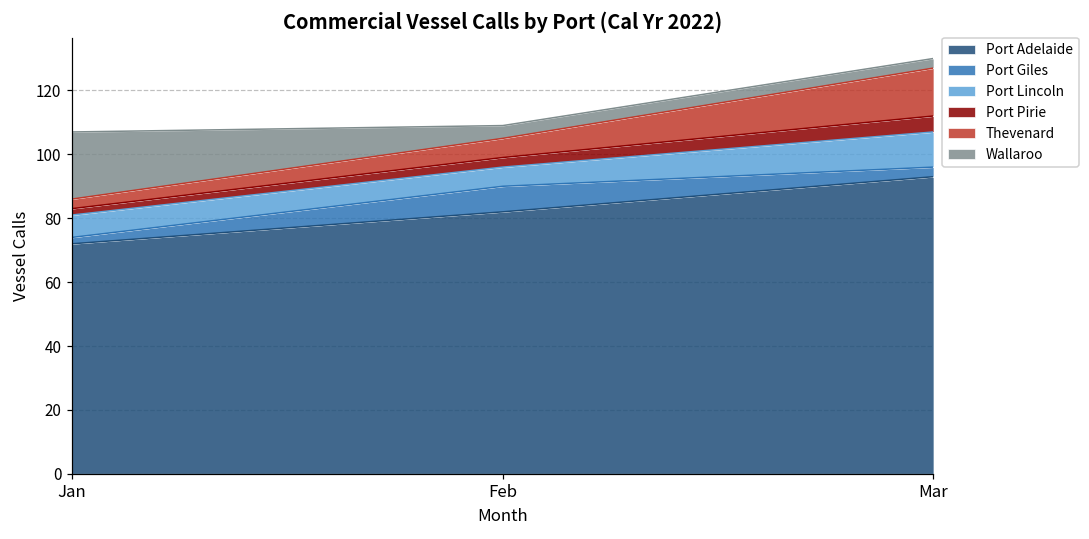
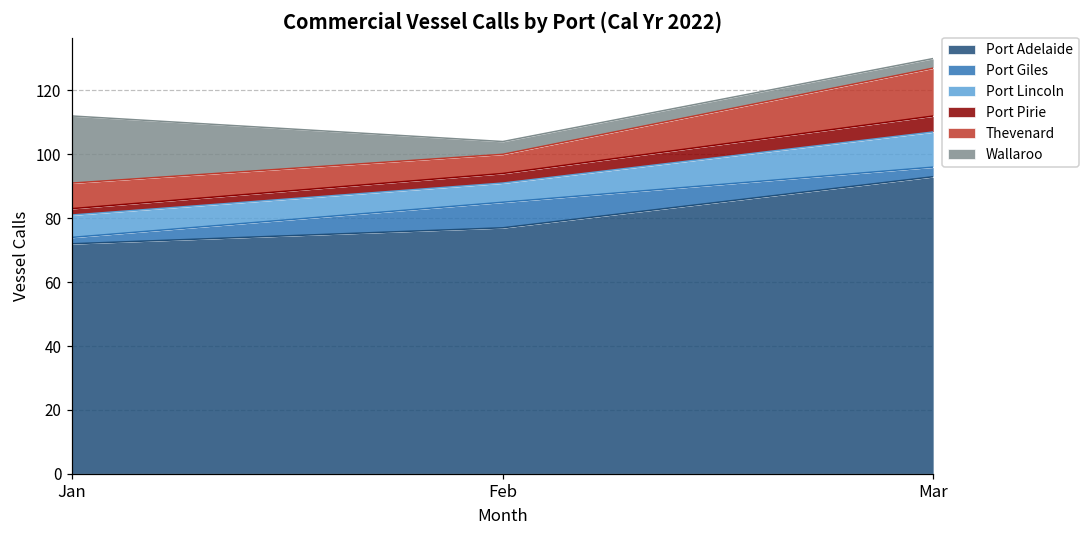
  {
    "Port Adelaide": {
      "Jan": 72,
-     "Feb": 82,
+     "Feb": 77,
      "Mar": 93
    },
    "Port Giles": {
      "Jan": 2,
      "Feb": 8,
      "Mar": 3
    },
    "Port Lincoln": {
      "Jan": 7,
      "Feb": 6,
      "Mar": 11
    },
    "Port Pirie": {
      "Jan": 2,
      "Feb": 3,
      "Mar": 5
    },
    "Thevenard": {
-     "Jan": 3,
+     "Jan": 8,
      "Feb": 6,
      "Mar": 15
    },
    "Wallaroo": {
      "Jan": 21,
      "Feb": 4,
      "Mar": 3
    }
  }
